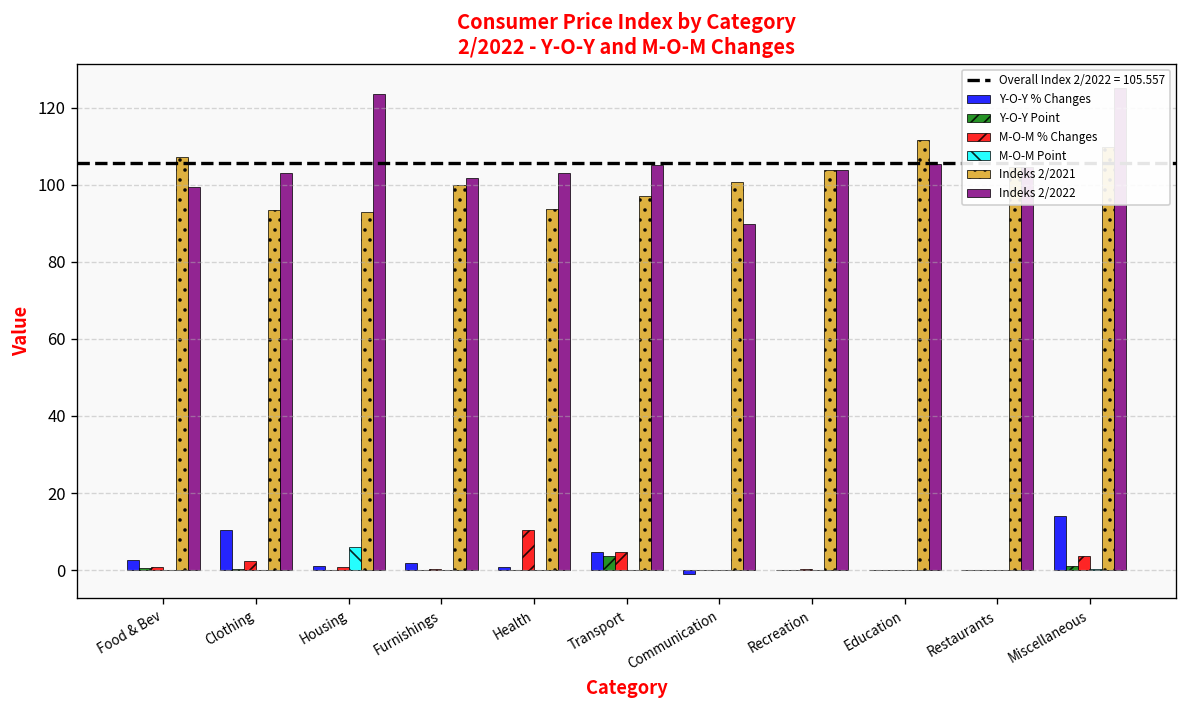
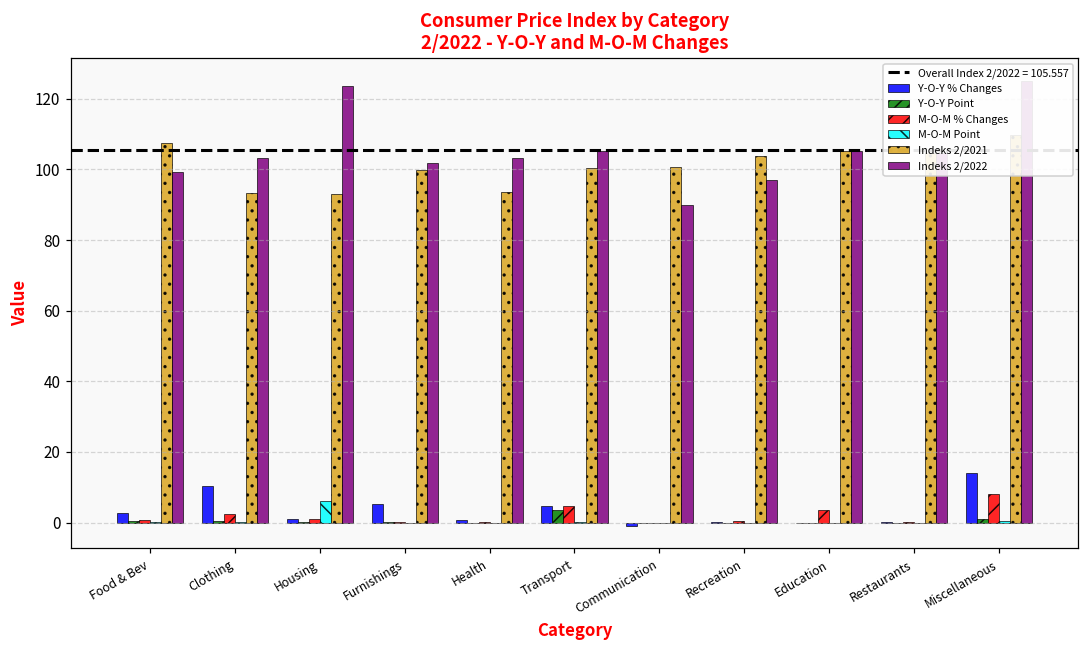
  {
    "Y-O-Y % Changes": {
      "Food & Bev": 3,
      "Clothing": 10,
      "Housing": 1,
-     "Furnishings": 2,
+     "Furnishings": 5,
      "Transport": 5,
      "Communication": -1,
      "Miscellaneous": 14
    },
    "Y-O-Y Point": {
      "Transport": 4,
      "Miscellaneous": 1
    },
    "M-O-M % Changes": {
      "Food & Bev": 1,
      "Clothing": 2,
      "Housing": 1,
-     "Health": 10,
+     "Health": 0,
      "Transport": 5,
-     "Education": 0,
-     "Miscellaneous": 4
+     "Education": 3,
+     "Miscellaneous": 8
    },
    "M-O-M Point": {
      "Housing": 6
    },
    "Indeks 2/2021": {
      "Food & Bev": 107,
      "Clothing": 93,
      "Housing": 93,
      "Furnishings": 100,
      "Health": 94,
-     "Transport": 97,
+     "Transport": 101,
      "Communication": 101,
      "Recreation": 104,
-     "Education": 112
+     "Education": 105
    },
    "Indeks 2/2022": {
      "Food & Bev": 99,
      "Clothing": 103,
      "Housing": 124,
      "Furnishings": 102,
      "Health": 103,
      "Transport": 105,
      "Communication": 90,
-     "Recreation": 104,
+     "Recreation": 97,
      "Education": 105
    }
  }
